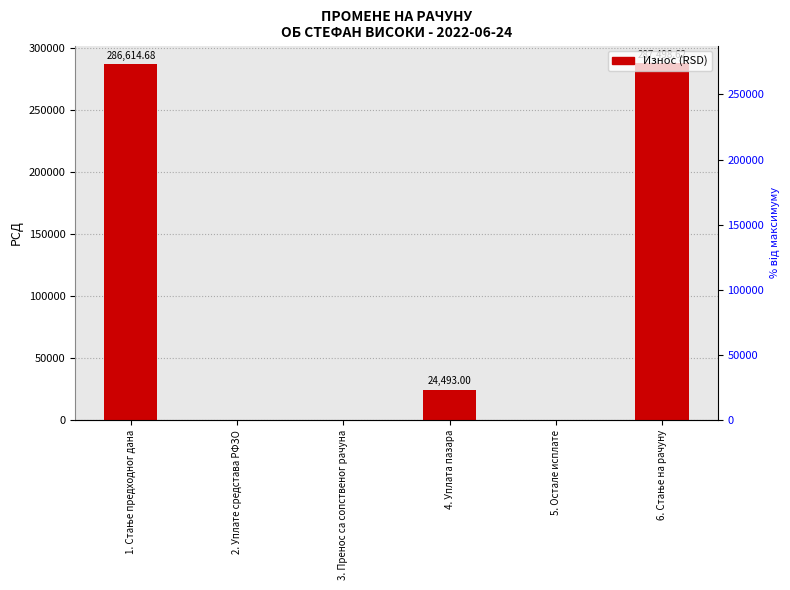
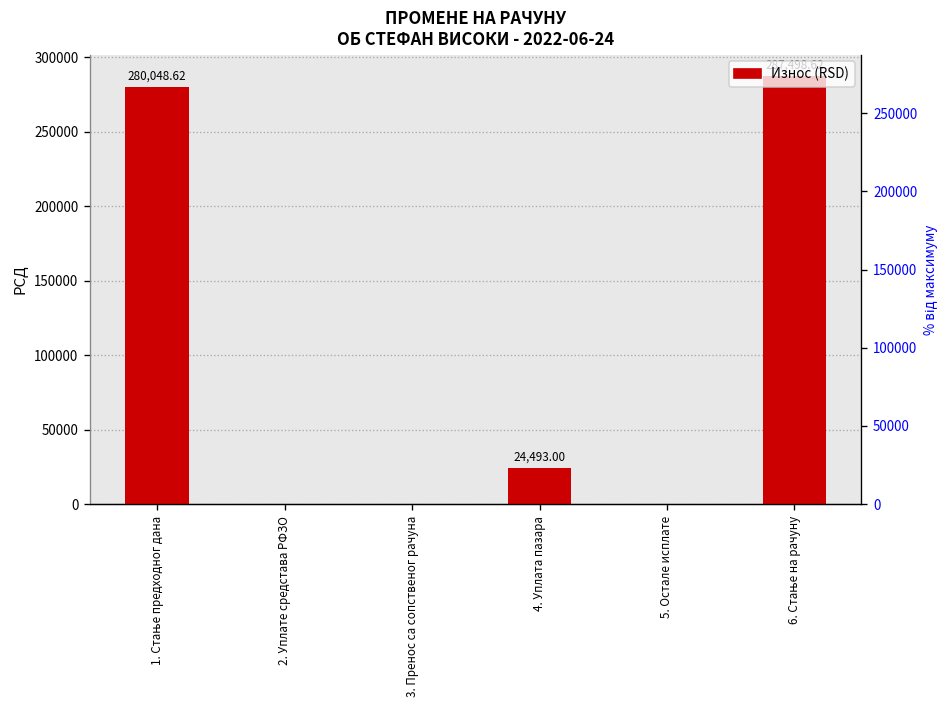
  {
-   "1. Стање предходног дана": "286,614.68",
+   "1. Стање предходног дана": "280,048.62",
    "4. Уплата пазара": "24,493.00"
  }
